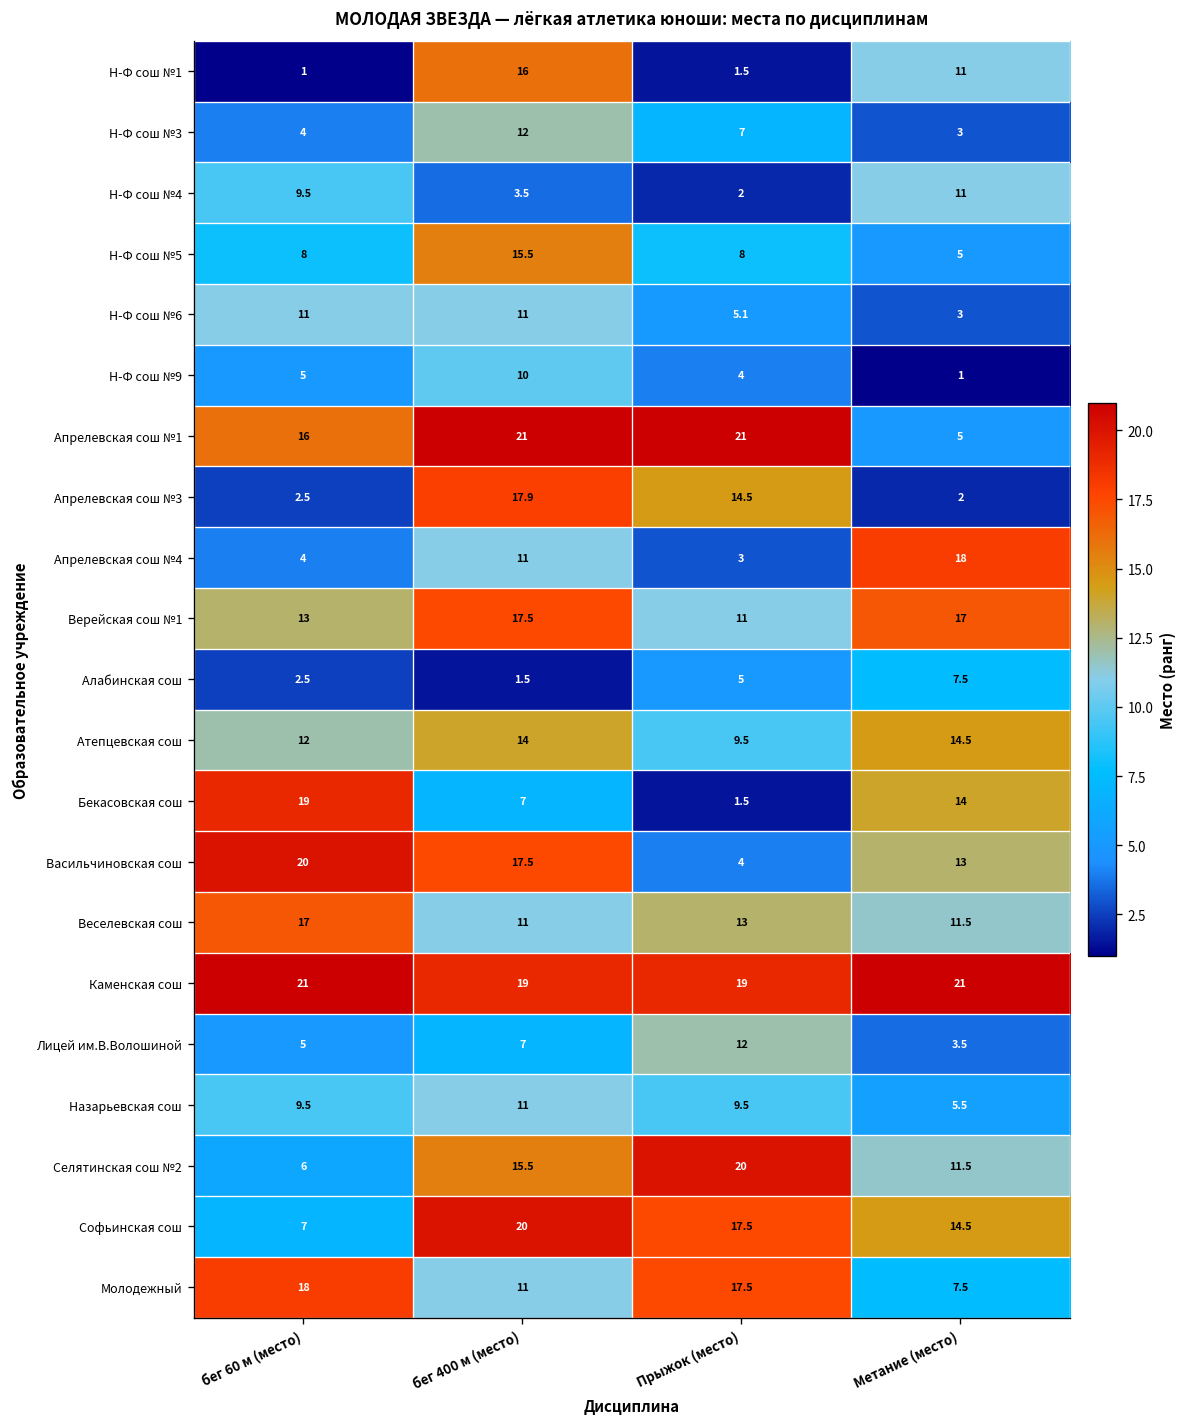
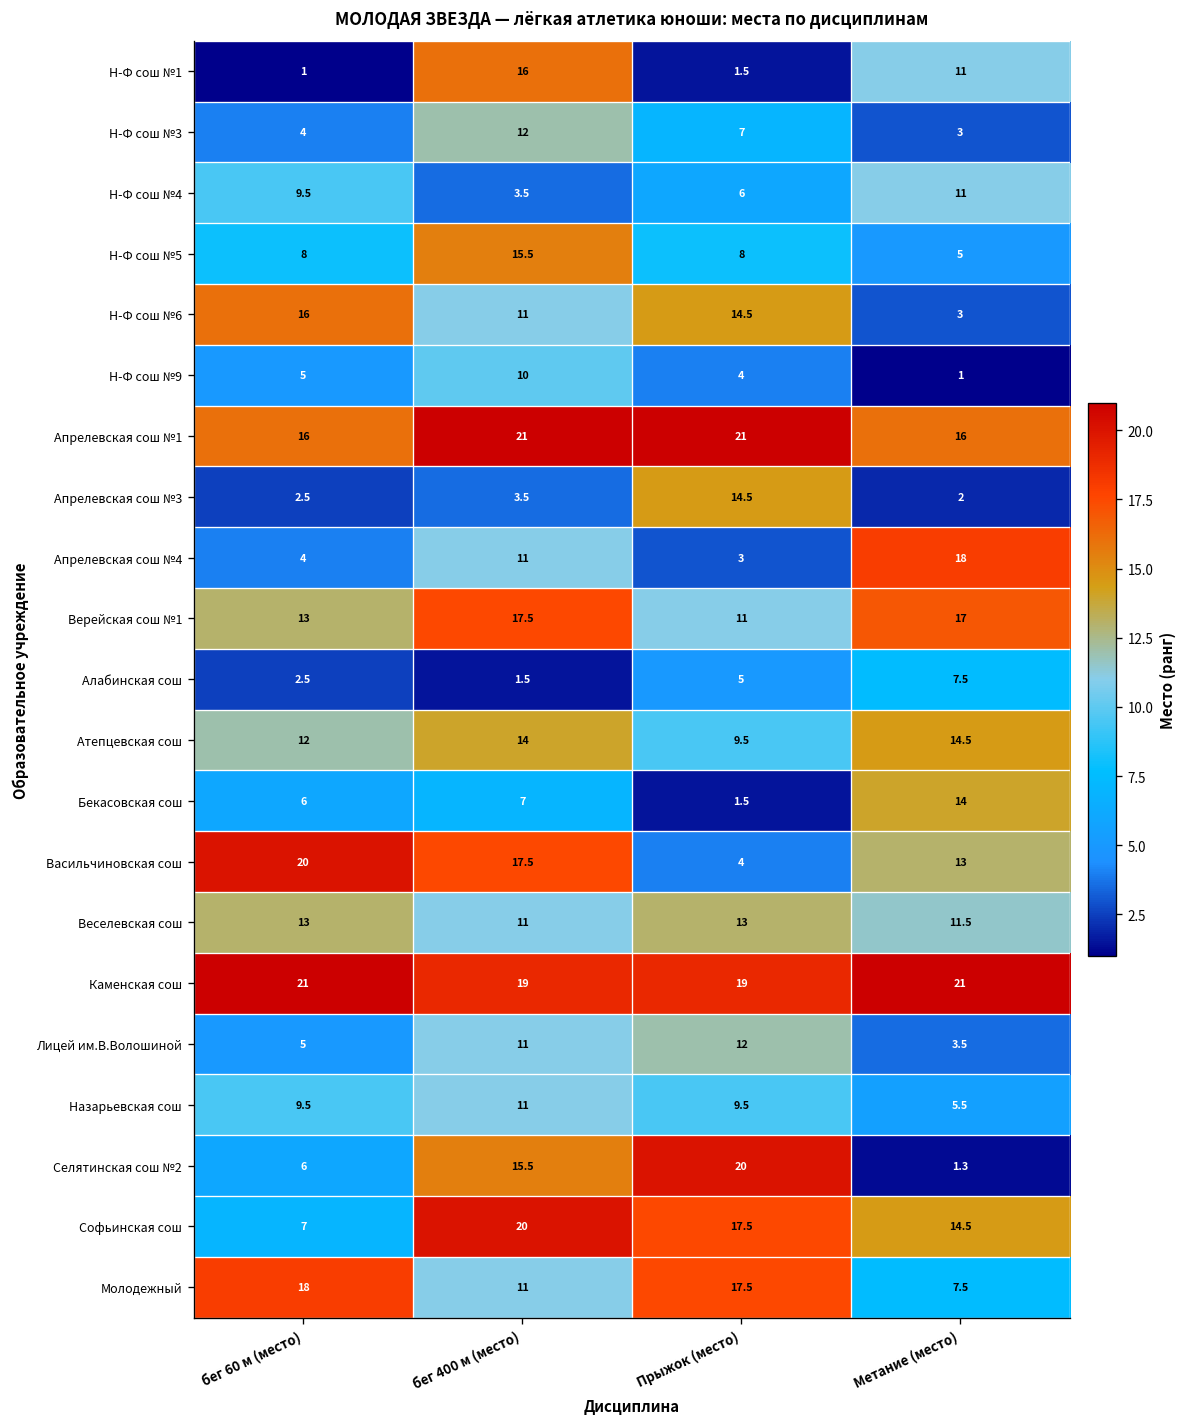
  {
    "Н-Ф сош №1": {
      "бег 60 м (место)": 1,
      "бег 400 м (место)": 16,
      "Прыжок (место)": 1.5,
      "Метание (место)": 11
    },
    "Н-Ф сош №3": {
      "бег 60 м (место)": 4,
      "бег 400 м (место)": 12,
      "Прыжок (место)": 7,
      "Метание (место)": 3
    },
    "Н-Ф сош №4": {
      "бег 60 м (место)": 9.5,
      "бег 400 м (место)": 3.5,
-     "Прыжок (место)": 2,
+     "Прыжок (место)": 6,
      "Метание (место)": 11
    },
    "Н-Ф сош №5": {
      "бег 60 м (место)": 8,
      "бег 400 м (место)": 15.5,
      "Прыжок (место)": 8,
      "Метание (место)": 5
    },
    "Н-Ф сош №6": {
-     "бег 60 м (место)": 11,
+     "бег 60 м (место)": 16,
      "бег 400 м (место)": 11,
-     "Прыжок (место)": 5.1,
+     "Прыжок (место)": 14.5,
      "Метание (место)": 3
    },
    "Н-Ф сош №9": {
      "бег 60 м (место)": 5,
      "бег 400 м (место)": 10,
      "Прыжок (место)": 4,
      "Метание (место)": 1
    },
    "Апрелевская сош №1": {
      "бег 60 м (место)": 16,
      "бег 400 м (место)": 21,
      "Прыжок (место)": 21,
-     "Метание (место)": 5
+     "Метание (место)": 16
    },
    "Апрелевская сош №3": {
      "бег 60 м (место)": 2.5,
-     "бег 400 м (место)": 17.9,
+     "бег 400 м (место)": 3.5,
      "Прыжок (место)": 14.5,
      "Метание (место)": 2
    },
    "Апрелевская сош №4": {
      "бег 60 м (место)": 4,
      "бег 400 м (место)": 11,
      "Прыжок (место)": 3,
      "Метание (место)": 18
    },
    "Верейская сош №1": {
      "бег 60 м (место)": 13,
      "бег 400 м (место)": 17.5,
      "Прыжок (место)": 11,
      "Метание (место)": 17
    },
    "Алабинская сош": {
      "бег 60 м (место)": 2.5,
      "бег 400 м (место)": 1.5,
      "Прыжок (место)": 5,
      "Метание (место)": 7.5
    },
    "Атепцевская сош": {
      "бег 60 м (место)": 12,
      "бег 400 м (место)": 14,
      "Прыжок (место)": 9.5,
      "Метание (место)": 14.5
    },
    "Бекасовская сош": {
-     "бег 60 м (место)": 19,
+     "бег 60 м (место)": 6,
      "бег 400 м (место)": 7,
      "Прыжок (место)": 1.5,
      "Метание (место)": 14
    },
    "Васильчиновская сош": {
      "бег 60 м (место)": 20,
      "бег 400 м (место)": 17.5,
      "Прыжок (место)": 4,
      "Метание (место)": 13
    },
    "Веселевская сош": {
-     "бег 60 м (место)": 17,
+     "бег 60 м (место)": 13,
      "бег 400 м (место)": 11,
      "Прыжок (место)": 13,
      "Метание (место)": 11.5
    },
    "Каменская сош": {
      "бег 60 м (место)": 21,
      "бег 400 м (место)": 19,
      "Прыжок (место)": 19,
      "Метание (место)": 21
    },
    "Лицей им.В.Волошиной": {
      "бег 60 м (место)": 5,
-     "бег 400 м (место)": 7,
+     "бег 400 м (место)": 11,
      "Прыжок (место)": 12,
      "Метание (место)": 3.5
    },
    "Назарьевская сош": {
      "бег 60 м (место)": 9.5,
      "бег 400 м (место)": 11,
      "Прыжок (место)": 9.5,
      "Метание (место)": 5.5
    },
    "Селятинская сош №2": {
      "бег 60 м (место)": 6,
      "бег 400 м (место)": 15.5,
      "Прыжок (место)": 20,
-     "Метание (место)": 11.5
+     "Метание (место)": 1.3
    },
    "Софьинская сош": {
      "бег 60 м (место)": 7,
      "бег 400 м (место)": 20,
      "Прыжок (место)": 17.5,
      "Метание (место)": 14.5
    },
    "Молодежный": {
      "бег 60 м (место)": 18,
      "бег 400 м (место)": 11,
      "Прыжок (место)": 17.5,
      "Метание (место)": 7.5
    }
  }
